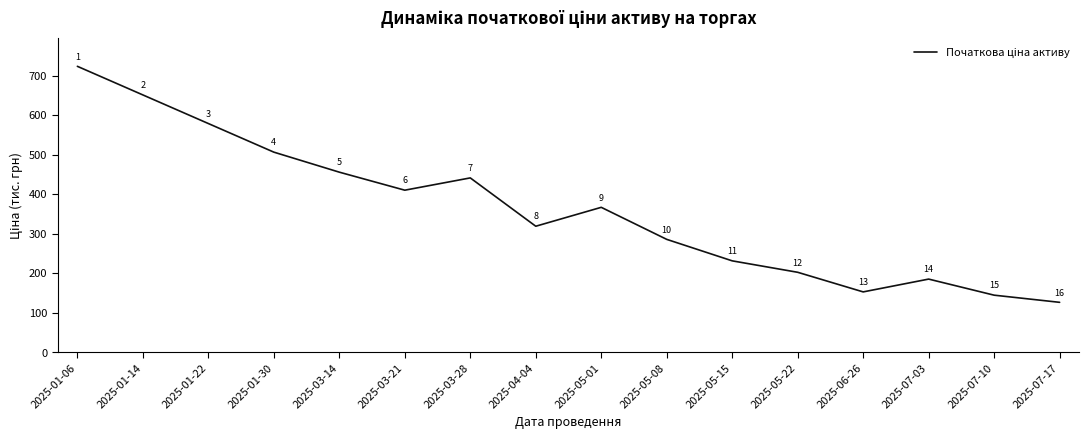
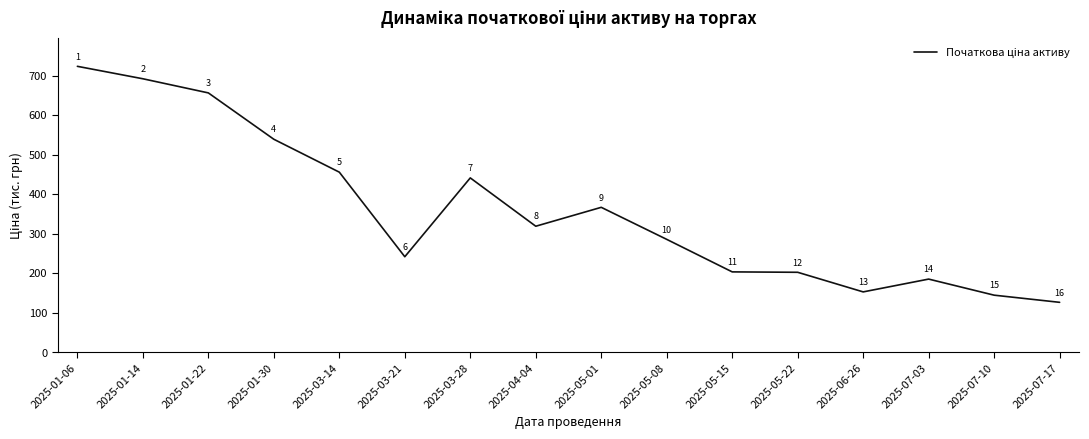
  {
-   "2025-01-14": 650,
-   "2025-01-22": 580,
-   "2025-01-30": 510,
-   "2025-03-21": 410,
-   "2025-05-15": 230
+   "2025-01-14": 690,
+   "2025-01-22": 660,
+   "2025-01-30": 540,
+   "2025-03-21": 240,
+   "2025-05-15": 200
  }
